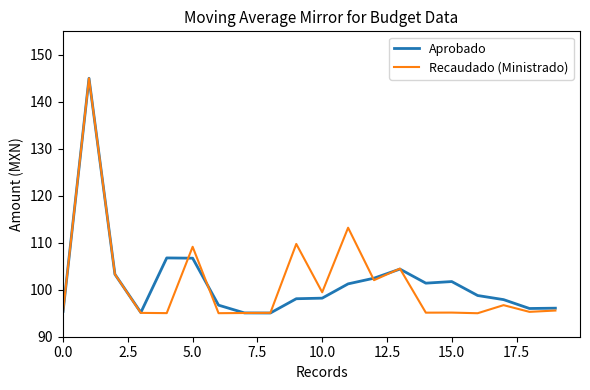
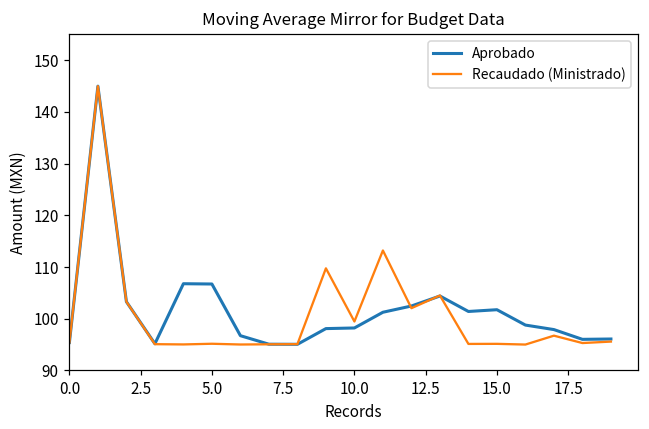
  {
    "Aprobado": {
      "5.0": 107,
      "10.0": 98,
      "15.0": 102
    },
    "Recaudado (Ministrado)": {
-     "5.0": 109,
+     "5.0": 95,
      "10.0": 99,
      "15.0": 95
    }
  }
